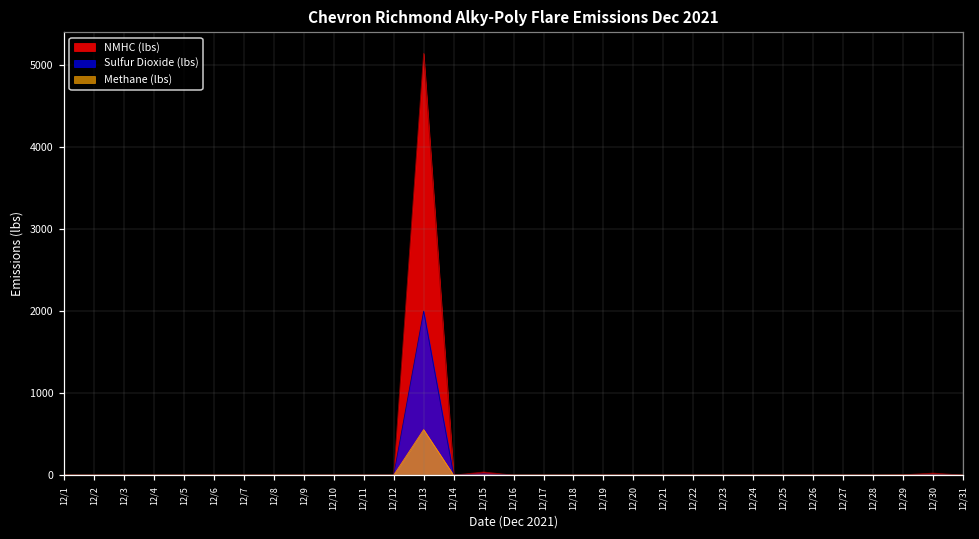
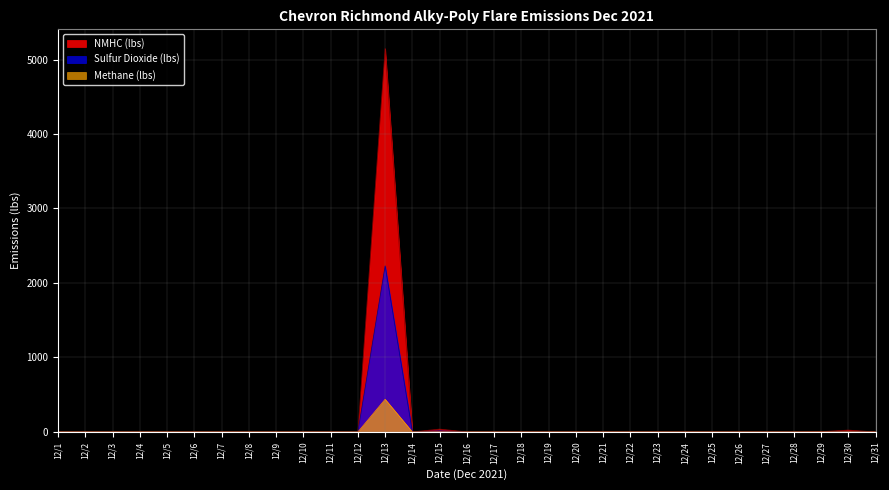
  {
    "NMHC (lbs)": {
      "12/13": 5100
    },
    "Sulfur Dioxide (lbs)": {
-     "12/13": 2000
+     "12/13": 2200
    },
    "Methane (lbs)": {
-     "12/13": 600
+     "12/13": 400
    }
  }
